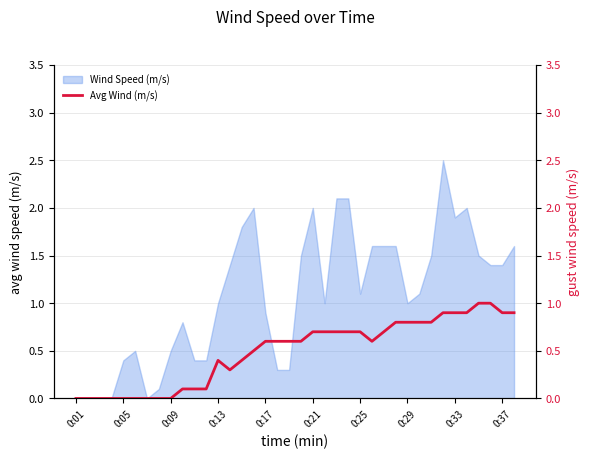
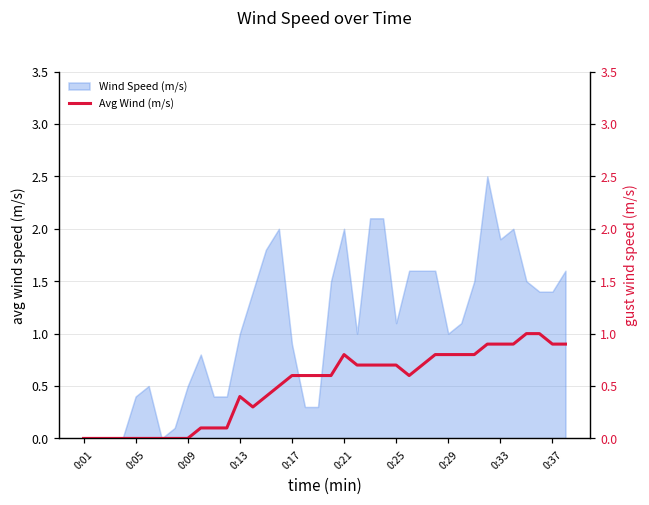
  {
    "Wind Speed (m/s)": {
      "0:01": 0.0,
      "0:05": 0.4,
      "0:09": 0.5,
      "0:13": 1.0,
      "0:17": 0.9,
      "0:21": 2.0,
      "0:25": 1.1,
      "0:29": 1.0,
      "0:33": 1.9,
      "0:37": 1.4
    },
    "Avg Wind (m/s)": {
      "0:01": 0.0,
      "0:05": 0.0,
      "0:09": 0.0,
      "0:13": 0.4,
      "0:17": 0.6,
-     "0:21": 0.7,
+     "0:21": 0.8,
      "0:25": 0.7,
      "0:29": 0.8,
      "0:33": 0.9,
      "0:37": 0.9
    }
  }
